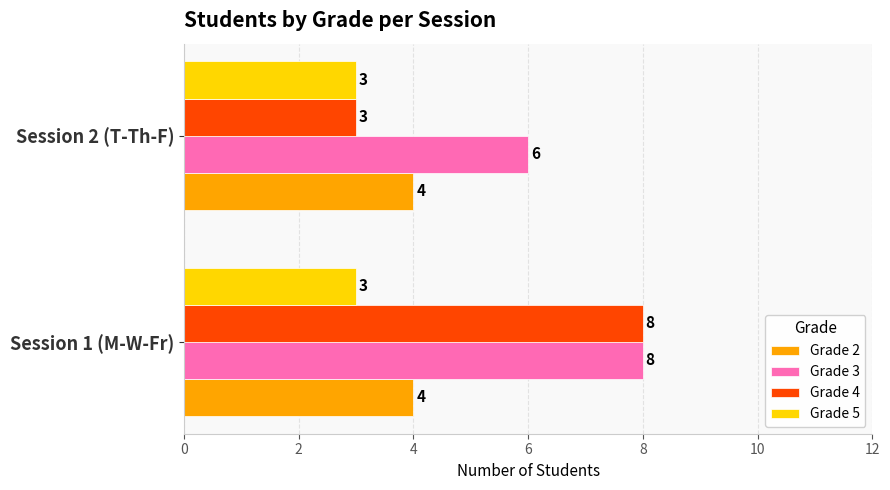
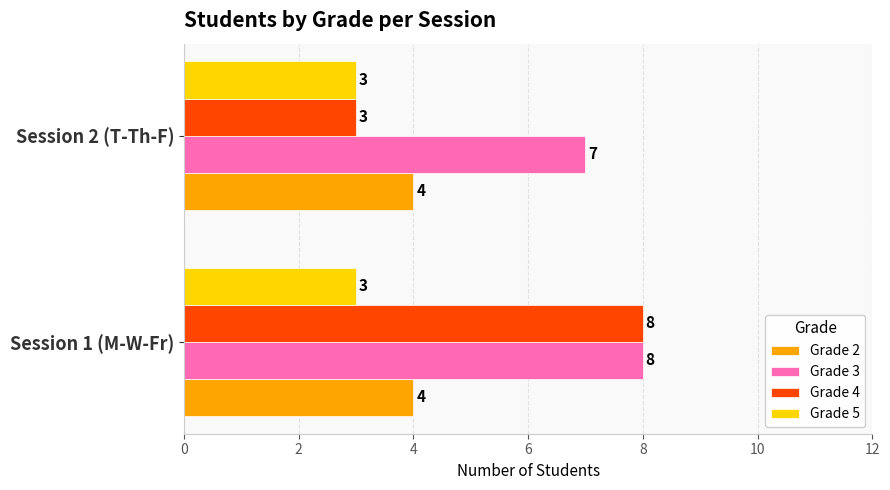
  {
    "Grade 3": {
-     "Session 2 (T-Th-F)": 6,
+     "Session 2 (T-Th-F)": 7,
      "Session 1 (M-W-Fr)": 8
    },
    "Grade 4": {
      "Session 2 (T-Th-F)": 3,
      "Session 1 (M-W-Fr)": 8
    }
  }
